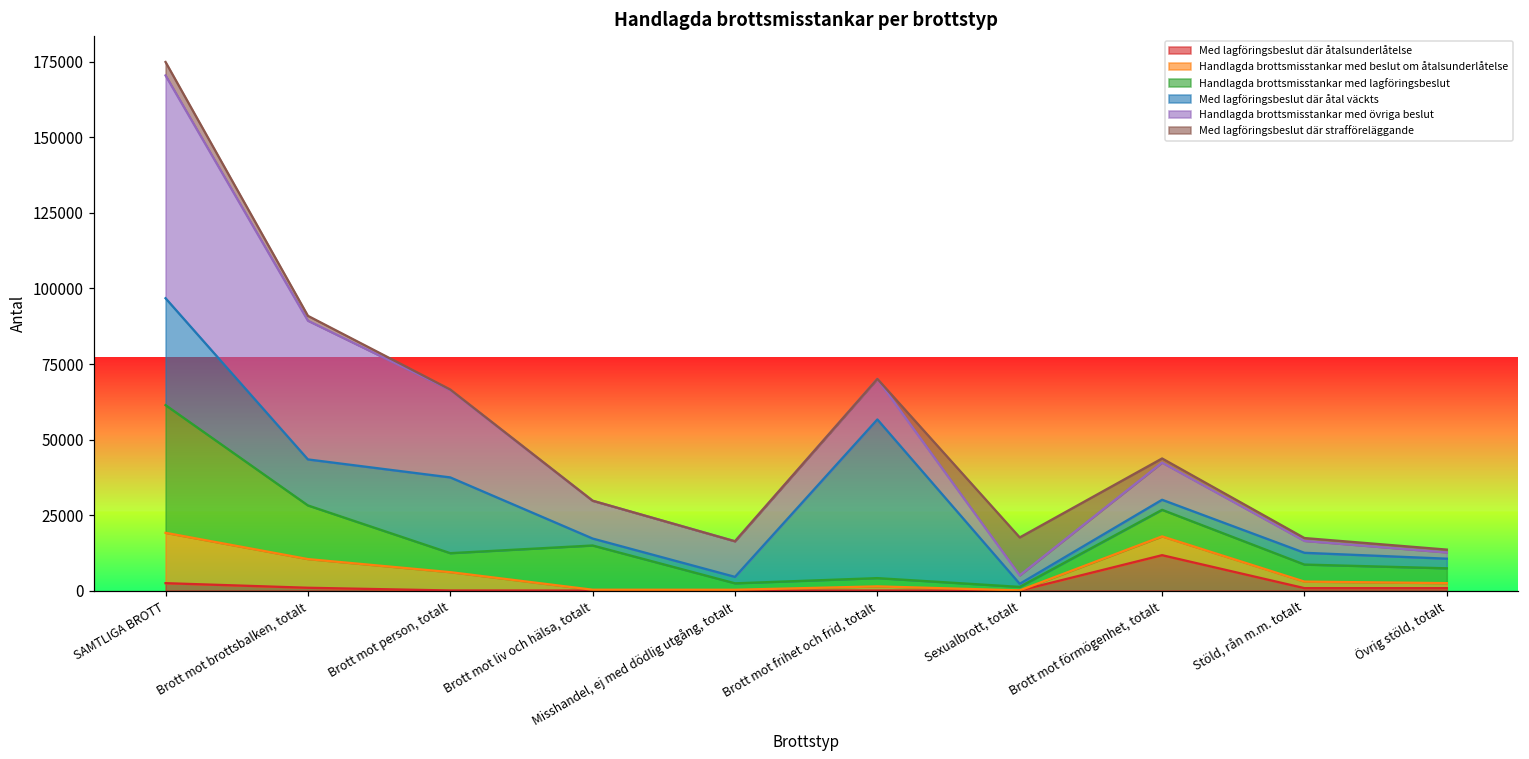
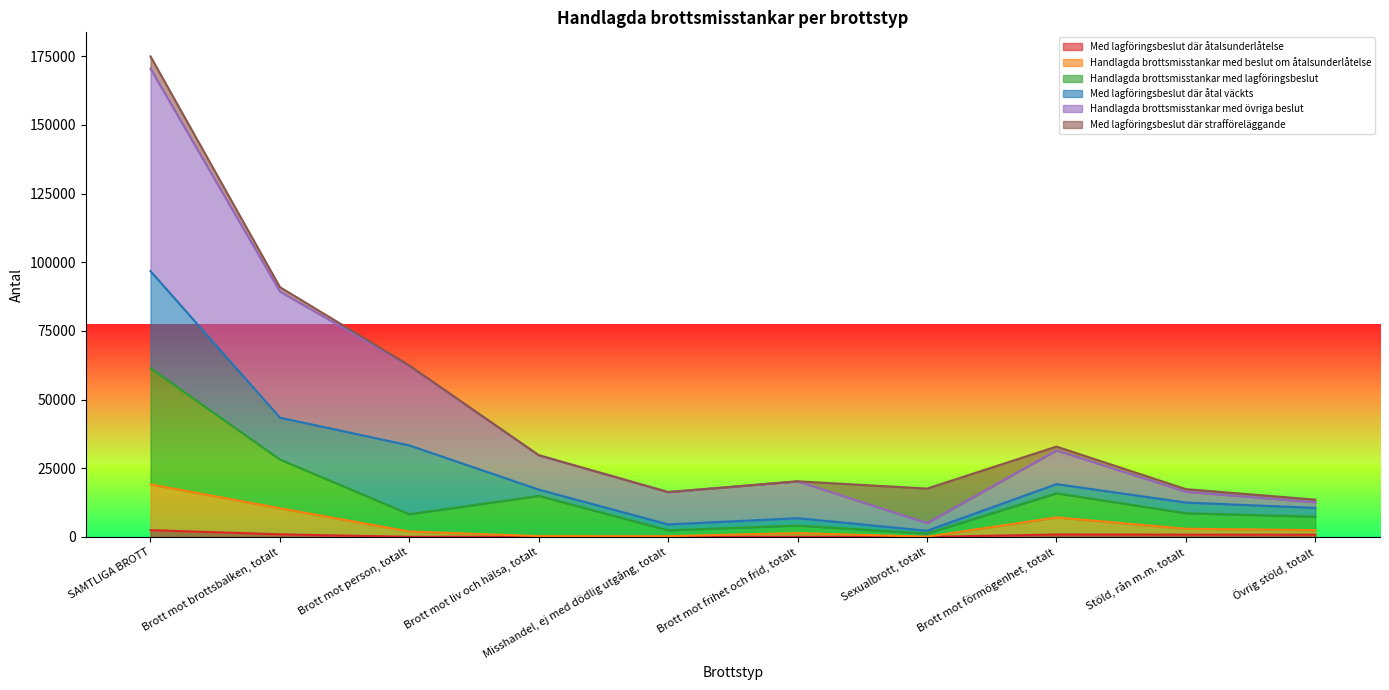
  {
    "Med lagföringsbeslut där åtalsunderlåtelse": {
      "SAMTLIGA BROTT": 2000,
      "Brott mot brottsbalken, totalt": 1000,
      "Brott mot person, totalt": 0,
      "Brott mot frihet och frid, totalt": 0,
-     "Brott mot förmögenhet, totalt": 12000,
+     "Brott mot förmögenhet, totalt": 1000,
      "Stöld, rån m.m. totalt": 1000,
      "Övrig stöld, totalt": 1000
    },
    "Handlagda brottsmisstankar med beslut om åtalsunderlåtelse": {
      "SAMTLIGA BROTT": 17000,
      "Brott mot brottsbalken, totalt": 9000,
-     "Brott mot person, totalt": 6000,
+     "Brott mot person, totalt": 2000,
      "Brott mot frihet och frid, totalt": 1000,
      "Brott mot förmögenhet, totalt": 6000,
      "Stöld, rån m.m. totalt": 2000,
      "Övrig stöld, totalt": 2000
    },
    "Handlagda brottsmisstankar med lagföringsbeslut": {
      "SAMTLIGA BROTT": 42000,
      "Brott mot brottsbalken, totalt": 18000,
      "Brott mot person, totalt": 6000,
      "Brott mot liv och hälsa, totalt": 15000,
      "Misshandel, ej med dödlig utgång, totalt": 2000,
      "Brott mot frihet och frid, totalt": 3000,
      "Sexualbrott, totalt": 1000,
      "Brott mot förmögenhet, totalt": 9000,
      "Stöld, rån m.m. totalt": 6000,
      "Övrig stöld, totalt": 5000
    },
    "Med lagföringsbeslut där åtal väckts": {
      "SAMTLIGA BROTT": 35000,
      "Brott mot brottsbalken, totalt": 15000,
      "Brott mot person, totalt": 25000,
      "Brott mot liv och hälsa, totalt": 2000,
      "Misshandel, ej med dödlig utgång, totalt": 2000,
-     "Brott mot frihet och frid, totalt": 53000,
+     "Brott mot frihet och frid, totalt": 3000,
      "Sexualbrott, totalt": 1000,
      "Brott mot förmögenhet, totalt": 3000,
      "Stöld, rån m.m. totalt": 4000,
      "Övrig stöld, totalt": 3000
    },
    "Handlagda brottsmisstankar med övriga beslut": {
      "SAMTLIGA BROTT": 74000,
      "Brott mot brottsbalken, totalt": 46000,
      "Sexualbrott, totalt": 3000,
      "Brott mot förmögenhet, totalt": 12000,
      "Stöld, rån m.m. totalt": 4000,
      "Övrig stöld, totalt": 2000
    },
    "Med lagföringsbeslut där strafföreläggande": {
      "SAMTLIGA BROTT": 4000,
      "Brott mot brottsbalken, totalt": 2000,
      "Sexualbrott, totalt": 13000,
      "Brott mot förmögenhet, totalt": 1000,
      "Stöld, rån m.m. totalt": 1000,
      "Övrig stöld, totalt": 1000
    }
  }
